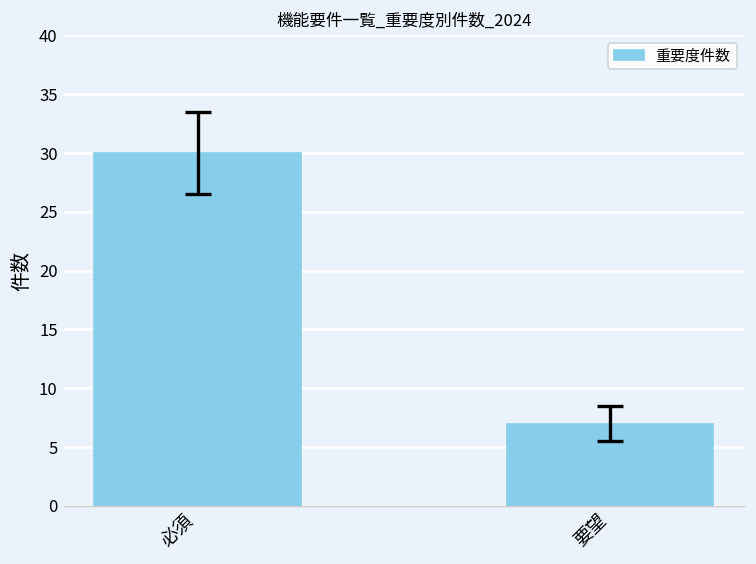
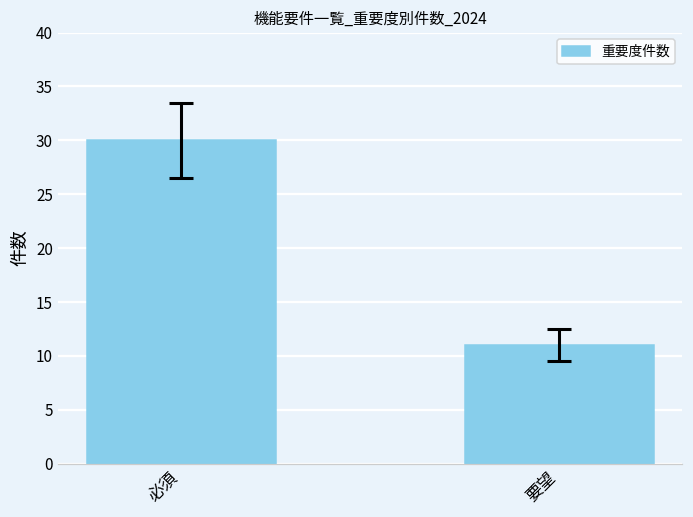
  {
    "重要度件数": {
      "必須": 30,
-     "要望": 7
+     "要望": 11
    }
  }
